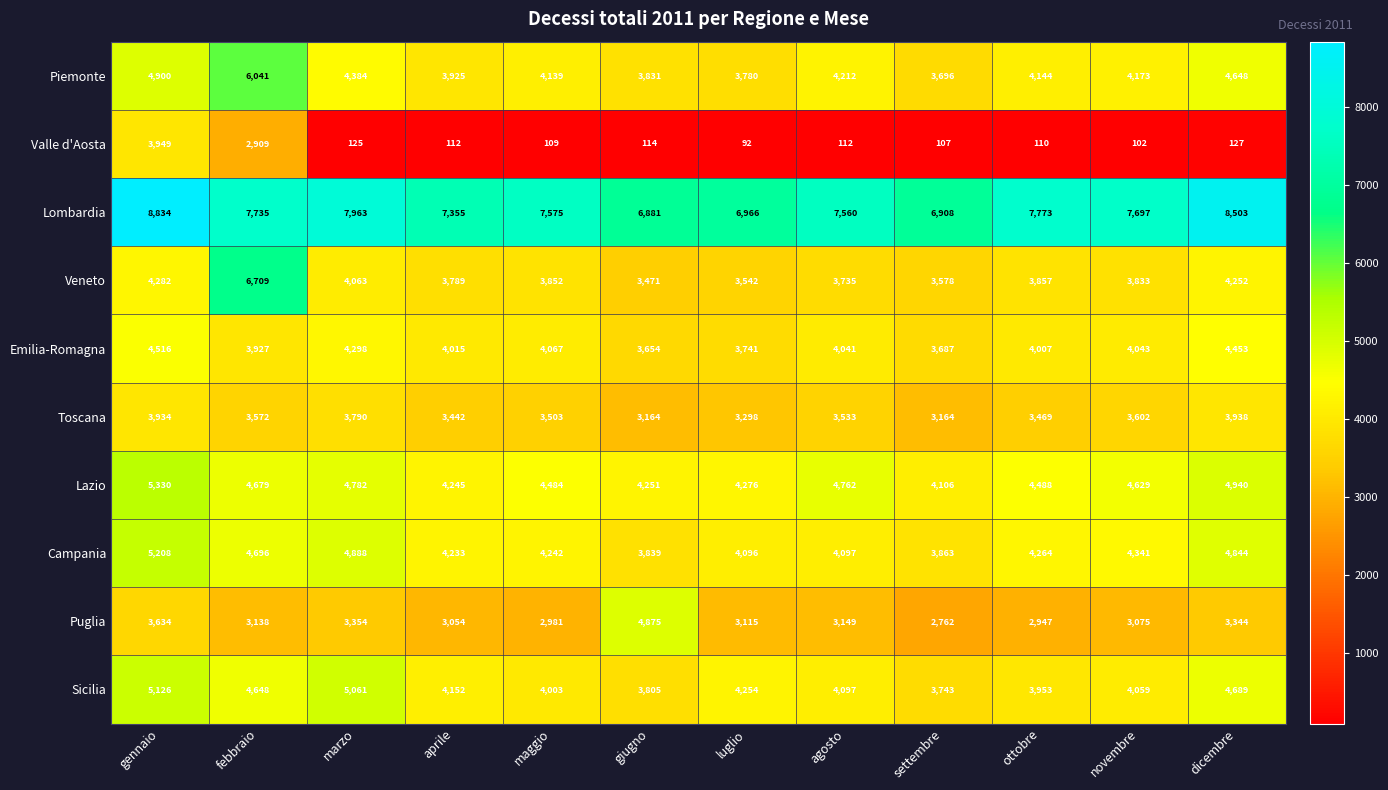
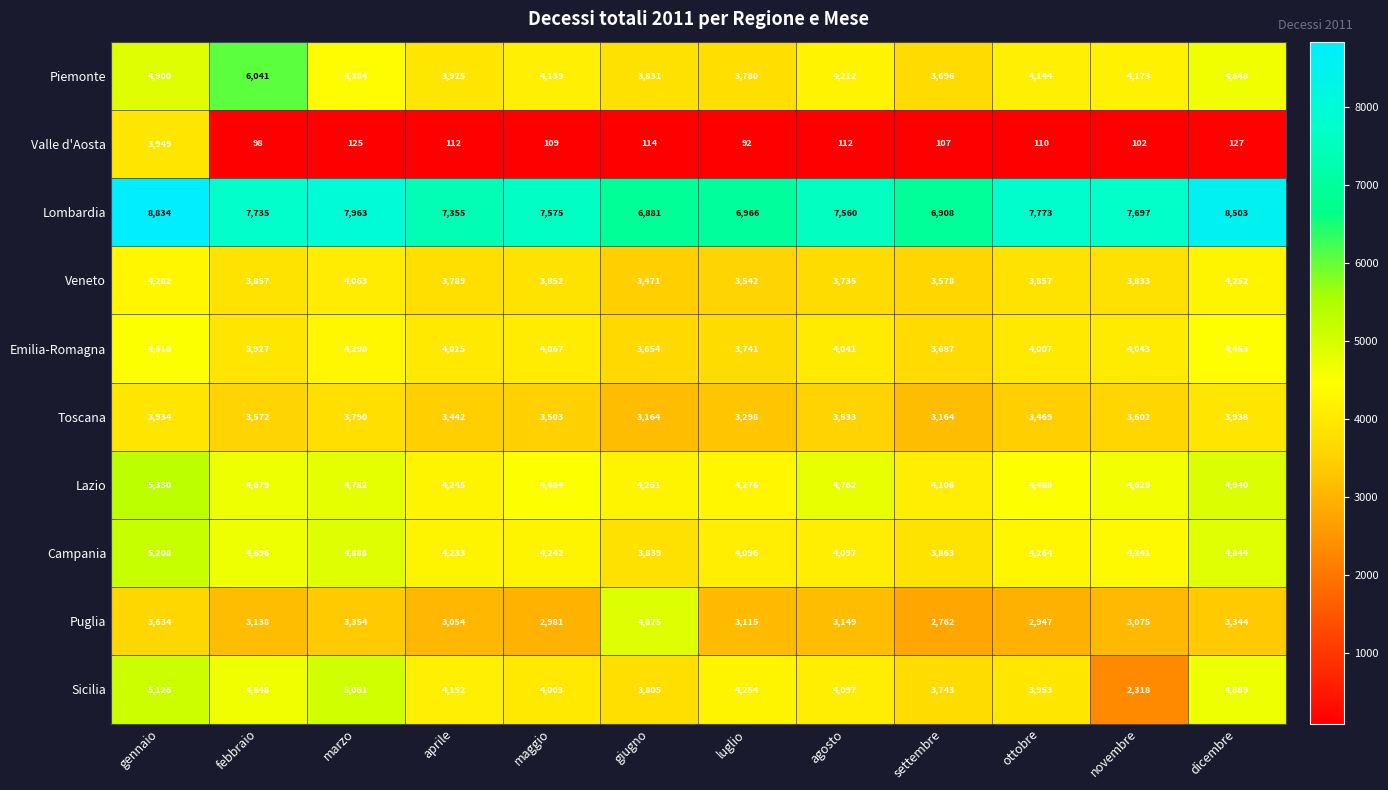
  {
    "Piemonte": {
      "gennaio": "4,900",
      "febbraio": "6,041",
      "marzo": "4,384",
      "aprile": "3,925",
      "maggio": "4,139",
      "giugno": "3,831",
      "luglio": "3,780",
      "agosto": "4,212",
      "settembre": "3,696",
      "ottobre": "4,144",
      "novembre": "4,173",
      "dicembre": "4,648"
    },
    "Valle d'Aosta": {
      "gennaio": "3,949",
-     "febbraio": "2,909",
+     "febbraio": "98",
      "marzo": "125",
      "aprile": "112",
      "maggio": "109",
      "giugno": "114",
      "luglio": "92",
      "agosto": "112",
      "settembre": "107",
      "ottobre": "110",
      "novembre": "102",
      "dicembre": "127"
    },
    "Lombardia": {
      "gennaio": "8,834",
      "febbraio": "7,735",
      "marzo": "7,963",
      "aprile": "7,355",
      "maggio": "7,575",
      "giugno": "6,881",
      "luglio": "6,966",
      "agosto": "7,560",
      "settembre": "6,908",
      "ottobre": "7,773",
      "novembre": "7,697",
      "dicembre": "8,503"
    },
    "Veneto": {
      "gennaio": "4,282",
-     "febbraio": "6,709",
+     "febbraio": "3,857",
      "marzo": "4,063",
      "aprile": "3,789",
      "maggio": "3,852",
      "giugno": "3,471",
      "luglio": "3,542",
      "agosto": "3,735",
      "settembre": "3,578",
      "ottobre": "3,857",
      "novembre": "3,833",
      "dicembre": "4,252"
    },
    "Emilia-Romagna": {
      "gennaio": "4,516",
      "febbraio": "3,927",
      "marzo": "4,298",
      "aprile": "4,015",
      "maggio": "4,067",
      "giugno": "3,654",
      "luglio": "3,741",
      "agosto": "4,041",
      "settembre": "3,687",
      "ottobre": "4,007",
      "novembre": "4,043",
      "dicembre": "4,453"
    },
    "Toscana": {
      "gennaio": "3,934",
      "febbraio": "3,572",
      "marzo": "3,790",
      "aprile": "3,442",
      "maggio": "3,503",
      "giugno": "3,164",
      "luglio": "3,298",
      "agosto": "3,533",
      "settembre": "3,164",
      "ottobre": "3,469",
      "novembre": "3,602",
      "dicembre": "3,938"
    },
    "Lazio": {
      "gennaio": "5,330",
      "febbraio": "4,679",
      "marzo": "4,782",
      "aprile": "4,245",
      "maggio": "4,484",
      "giugno": "4,251",
      "luglio": "4,276",
      "agosto": "4,762",
      "settembre": "4,106",
      "ottobre": "4,488",
      "novembre": "4,629",
      "dicembre": "4,940"
    },
    "Campania": {
      "gennaio": "5,208",
      "febbraio": "4,696",
      "marzo": "4,888",
      "aprile": "4,233",
      "maggio": "4,242",
      "giugno": "3,839",
      "luglio": "4,096",
      "agosto": "4,097",
      "settembre": "3,863",
      "ottobre": "4,264",
      "novembre": "4,341",
      "dicembre": "4,844"
    },
    "Puglia": {
      "gennaio": "3,634",
      "febbraio": "3,138",
      "marzo": "3,354",
      "aprile": "3,054",
      "maggio": "2,981",
      "giugno": "4,875",
      "luglio": "3,115",
      "agosto": "3,149",
      "settembre": "2,762",
      "ottobre": "2,947",
      "novembre": "3,075",
      "dicembre": "3,344"
    },
    "Sicilia": {
      "gennaio": "5,126",
      "febbraio": "4,648",
      "marzo": "5,061",
      "aprile": "4,152",
      "maggio": "4,003",
      "giugno": "3,805",
      "luglio": "4,254",
      "agosto": "4,097",
      "settembre": "3,743",
      "ottobre": "3,953",
-     "novembre": "4,059",
+     "novembre": "2,318",
      "dicembre": "4,689"
    }
  }
